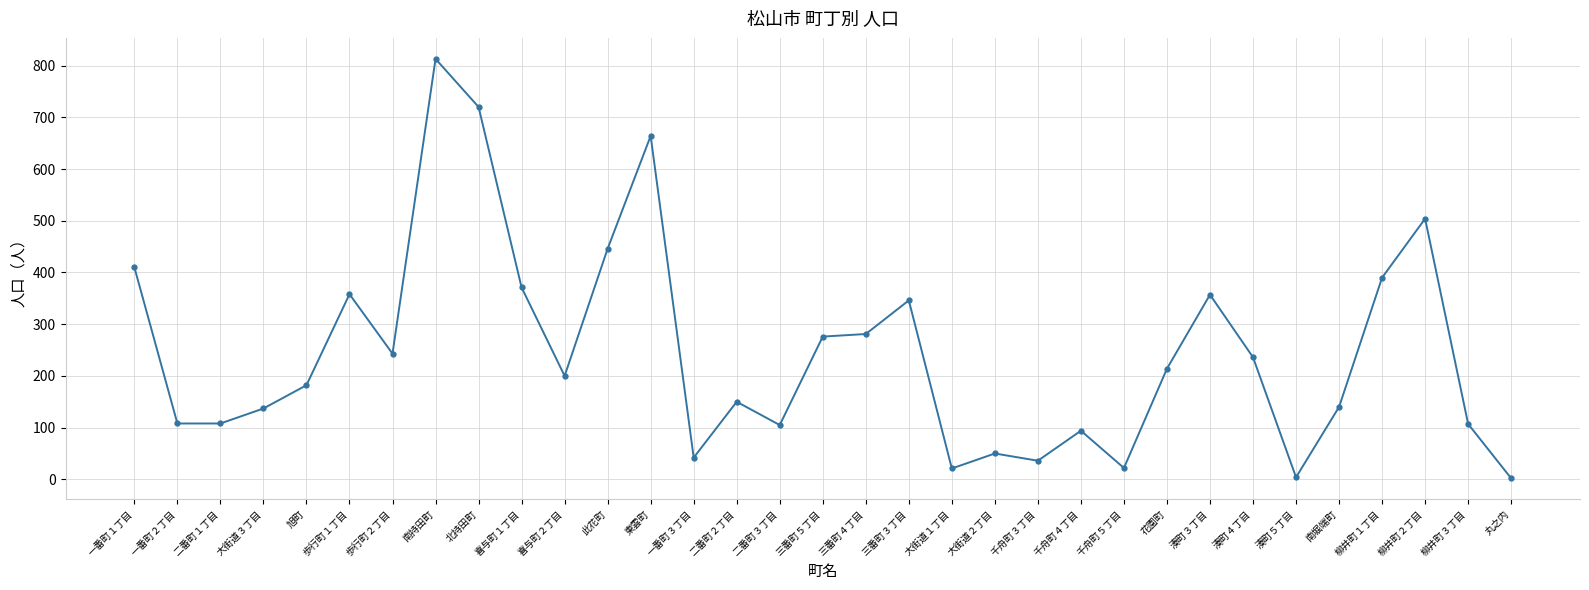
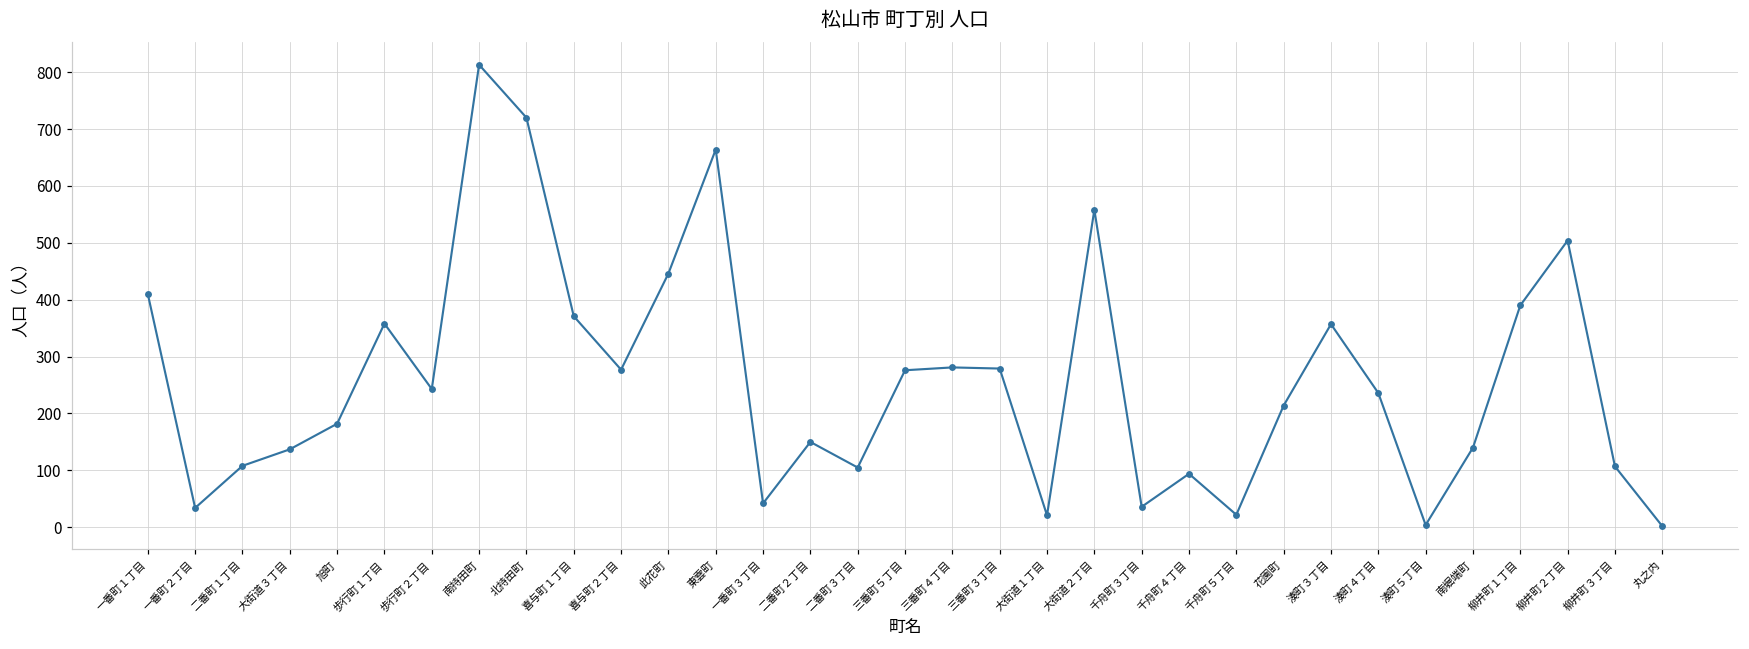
  {
    "一番町１丁目": 410,
-   "一番町２丁目": 110,
+   "一番町２丁目": 30,
    "二番町１丁目": 110,
    "大街道３丁目": 140,
    "旭町": 180,
    "歩行町１丁目": 360,
    "歩行町２丁目": 240,
    "南持田町": 810,
    "北持田町": 720,
    "喜与町１丁目": 370,
-   "喜与町２丁目": 200,
+   "喜与町２丁目": 280,
    "此花町": 450,
    "東雲町": 660,
    "一番町３丁目": 40,
    "二番町２丁目": 150,
    "二番町３丁目": 110,
    "三番町５丁目": 280,
    "三番町４丁目": 280,
-   "三番町３丁目": 350,
+   "三番町３丁目": 280,
    "大街道１丁目": 20,
-   "大街道２丁目": 50,
+   "大街道２丁目": 560,
    "千舟町３丁目": 40,
    "千舟町４丁目": 90,
    "千舟町５丁目": 20,
    "花園町": 210,
    "湊町３丁目": 360,
    "湊町４丁目": 240,
    "湊町５丁目": 0,
    "南堀端町": 140,
    "柳井町１丁目": 390,
    "柳井町２丁目": 500,
    "柳井町３丁目": 110,
    "丸之内": 0
  }
